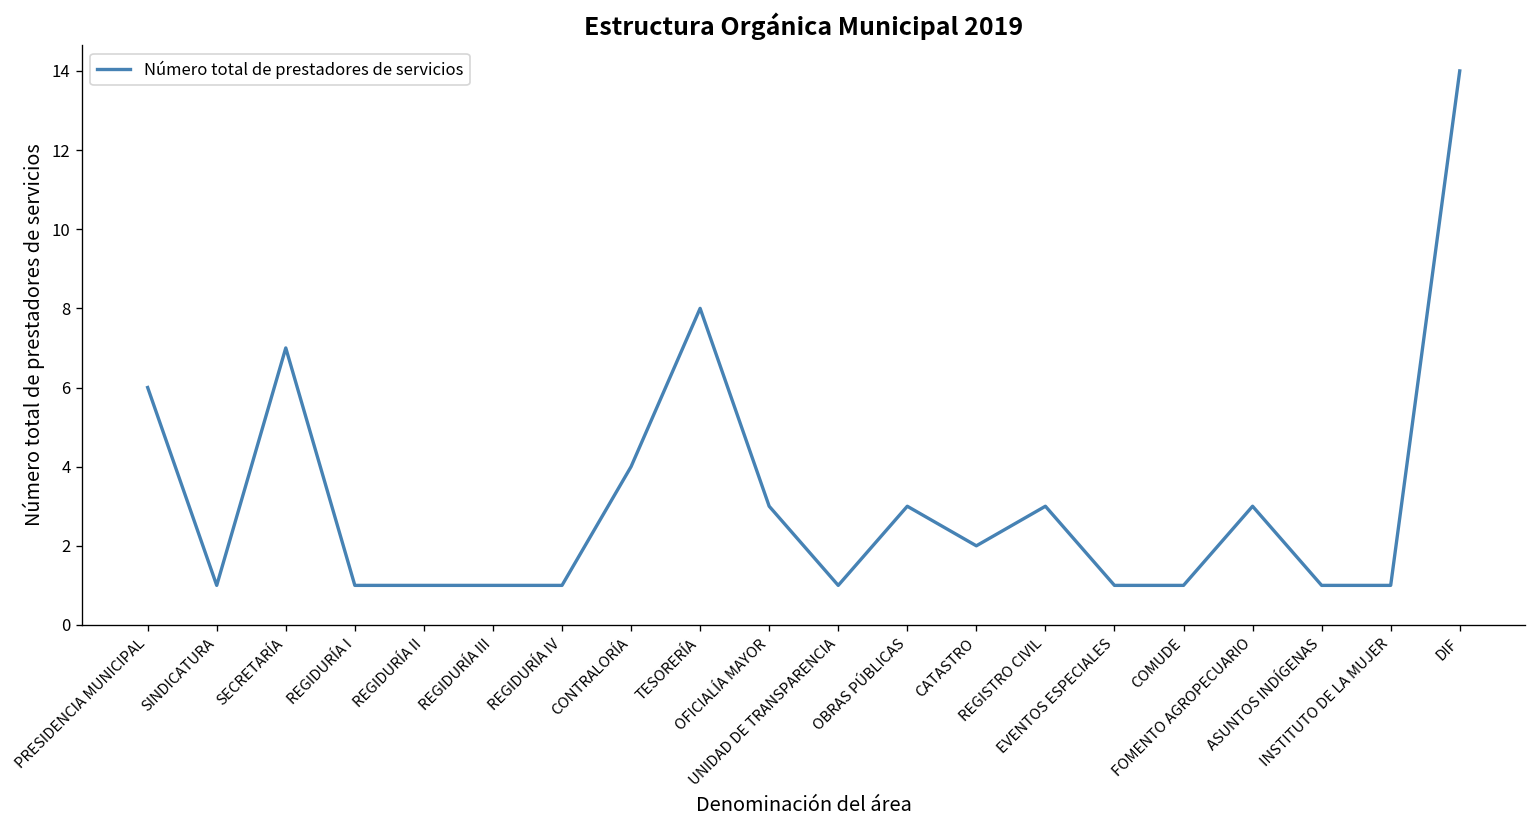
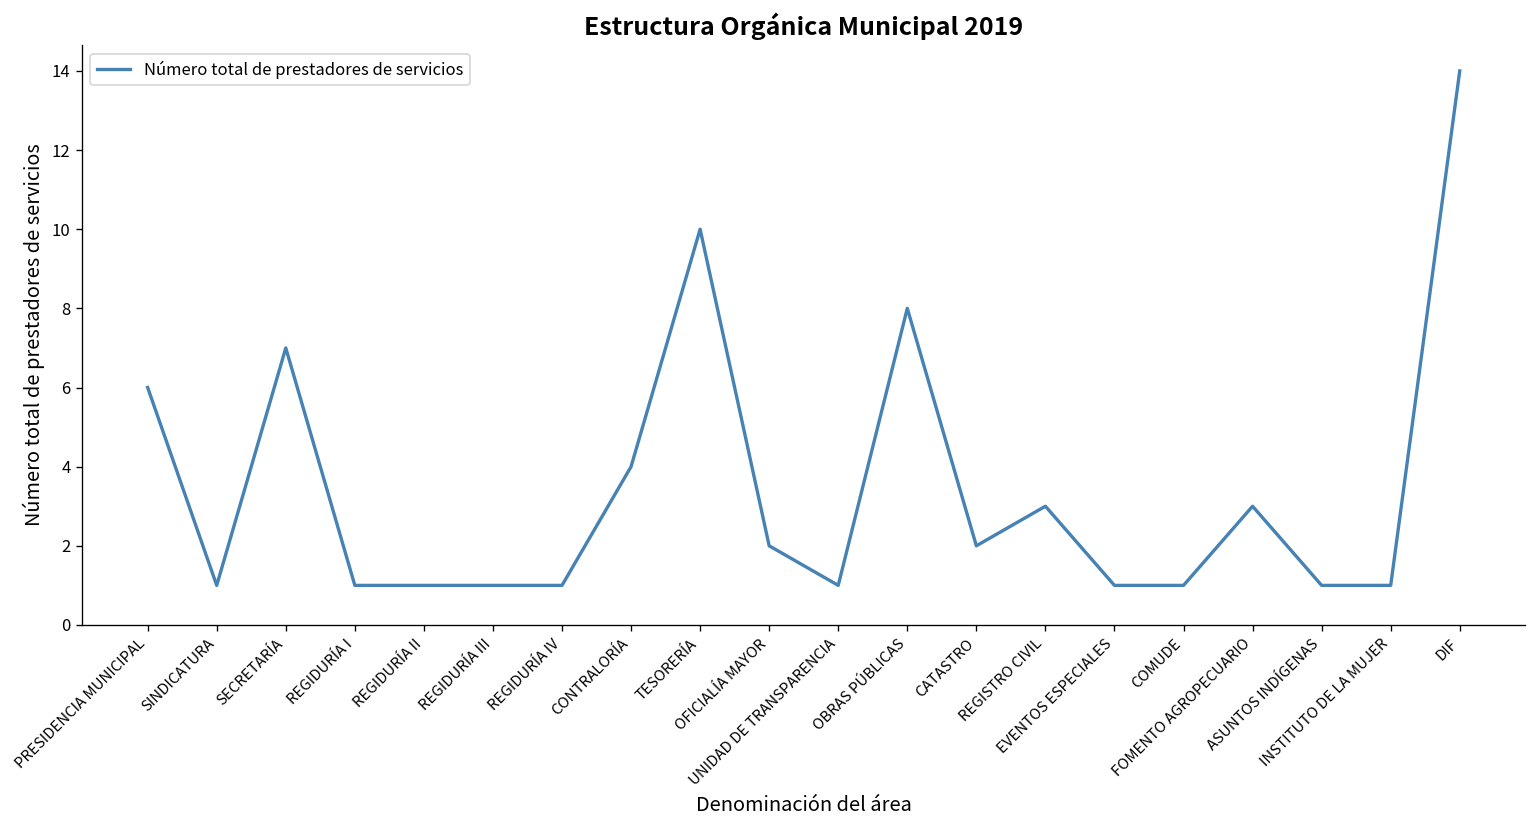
  {
    "PRESIDENCIA MUNICIPAL": 6,
    "SINDICATURA": 1,
    "SECRETARÍA": 7,
    "REGIDURÍA I": 1,
    "REGIDURÍA II": 1,
    "REGIDURÍA III": 1,
    "REGIDURÍA IV": 1,
    "CONTRALORÍA": 4,
-   "TESORERÍA": 8,
-   "OFICIALÍA MAYOR": 3,
+   "TESORERÍA": 10,
+   "OFICIALÍA MAYOR": 2,
    "UNIDAD DE TRANSPARENCIA": 1,
-   "OBRAS PÚBLICAS": 3,
+   "OBRAS PÚBLICAS": 8,
    "CATASTRO": 2,
    "REGISTRO CIVIL": 3,
    "EVENTOS ESPECIALES": 1,
    "COMUDE": 1,
    "FOMENTO AGROPECUARIO": 3,
    "ASUNTOS INDÍGENAS": 1,
    "INSTITUTO DE LA MUJER": 1,
    "DIF": 14
  }
